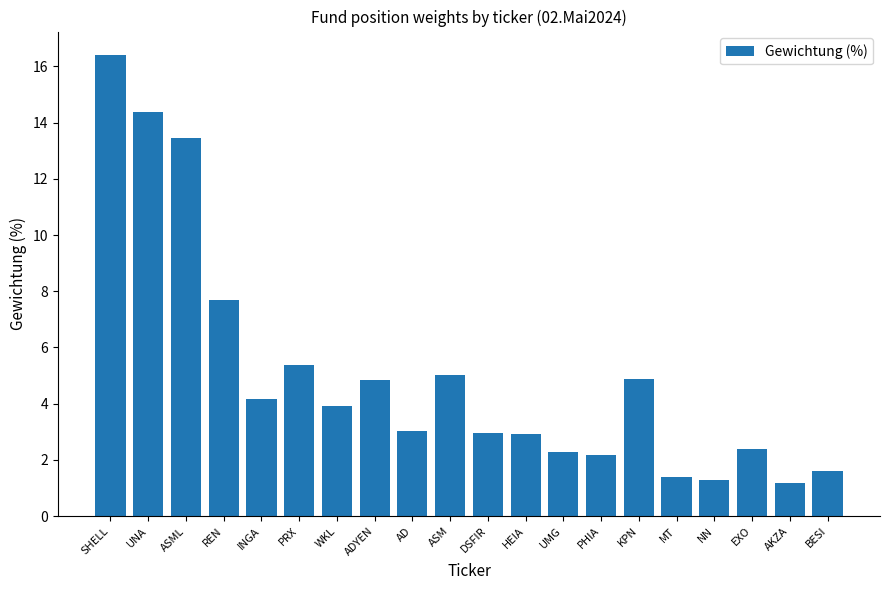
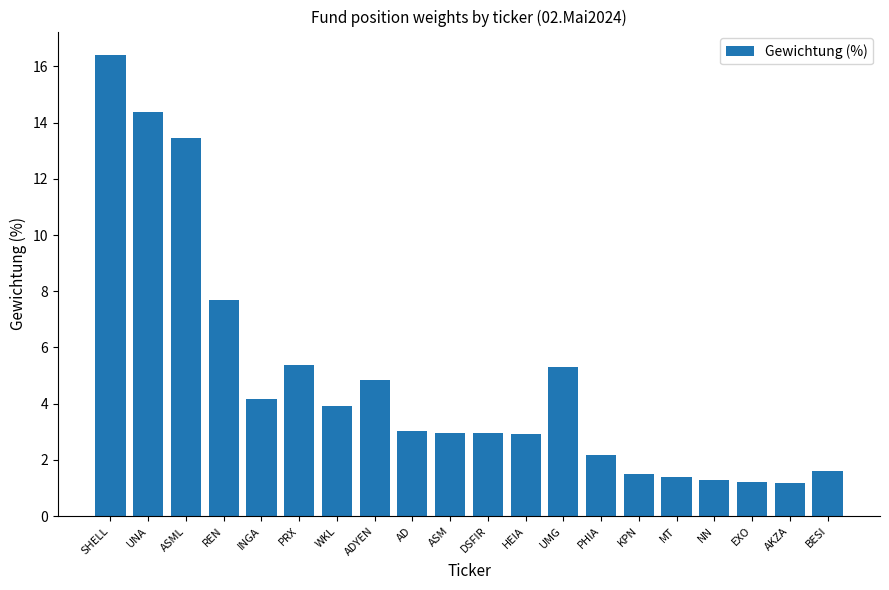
  {
    "SHELL": 16.4,
    "UNA": 14.4,
    "ASML": 13.5,
    "REN": 7.7,
    "INGA": 4.2,
    "PRX": 5.4,
    "WKL": 3.9,
    "ADYEN": 4.9,
    "AD": 3.0,
-   "ASM": 5.0,
+   "ASM": 3.0,
    "DSFIR": 3.0,
    "HEIA": 2.9,
-   "UMG": 2.3,
+   "UMG": 5.3,
    "PHIA": 2.2,
-   "KPN": 4.9,
+   "KPN": 1.5,
    "MT": 1.4,
    "NN": 1.3,
-   "EXO": 2.4,
+   "EXO": 1.2,
    "AKZA": 1.2,
    "BESI": 1.6
  }
